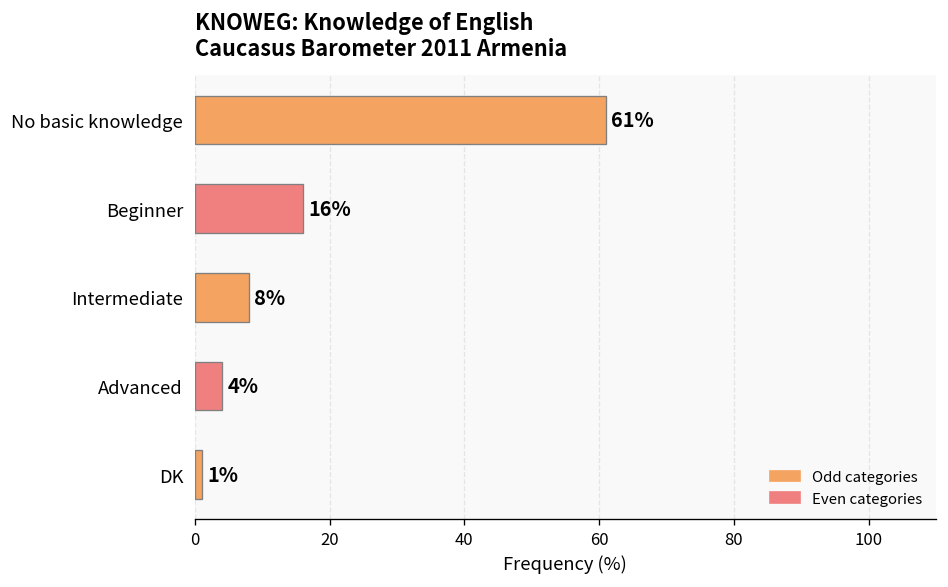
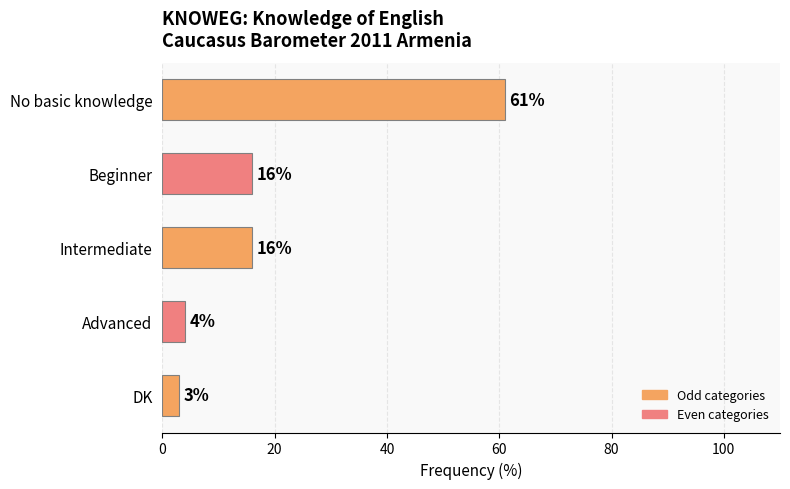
  {
    "No basic knowledge": "61%",
    "Beginner": "16%",
-   "Intermediate": "8%",
+   "Intermediate": "16%",
    "Advanced": "4%",
-   "DK": "1%"
+   "DK": "3%"
  }
